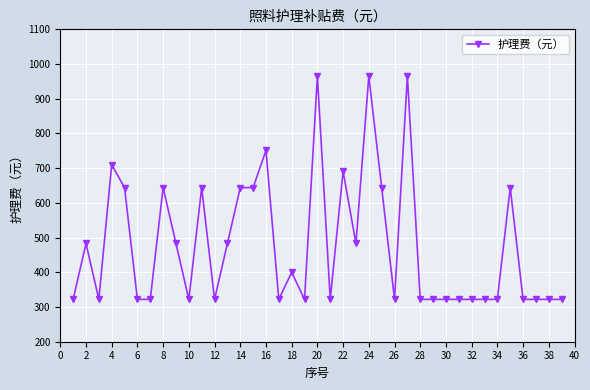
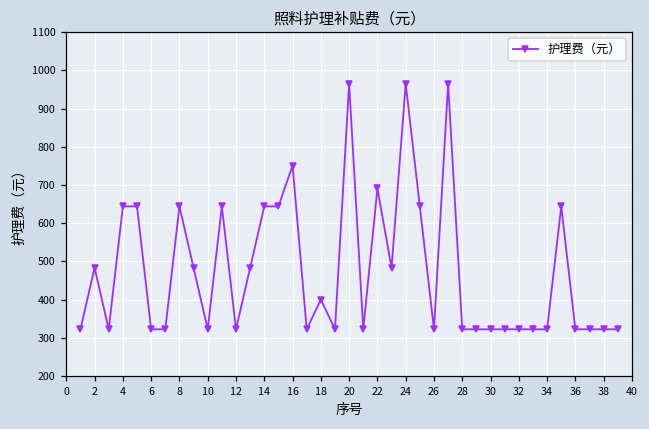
  {
    "2": 480,
-   "4": 710,
+   "4": 640,
    "6": 320,
    "8": 640,
    "10": 320,
    "12": 320,
    "14": 640,
    "16": 750,
    "18": 400,
    "20": 970,
    "22": 690,
    "24": 970,
    "26": 320,
    "28": 320,
    "30": 320,
    "32": 320,
    "34": 320,
    "36": 320,
    "38": 320
  }
